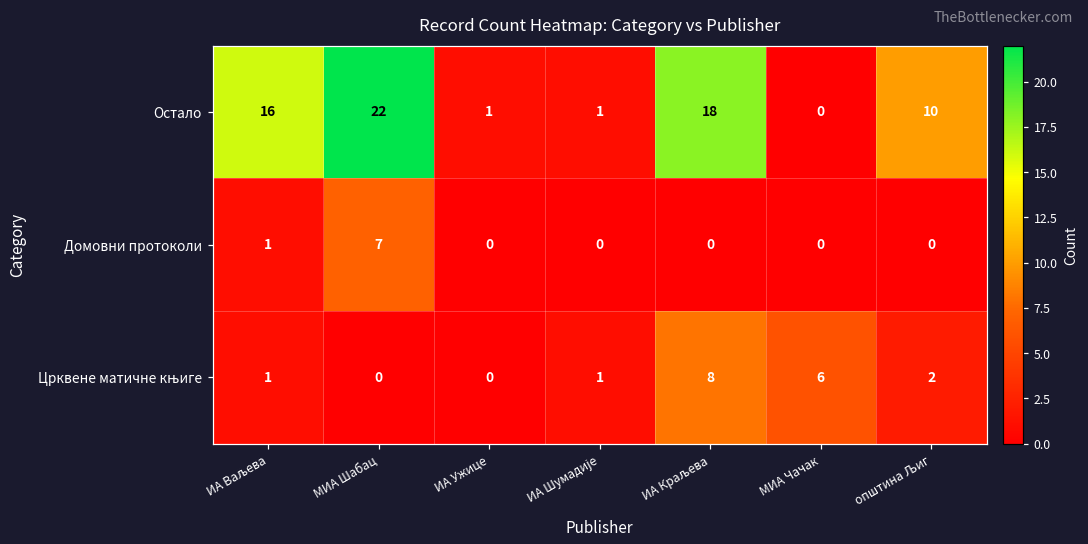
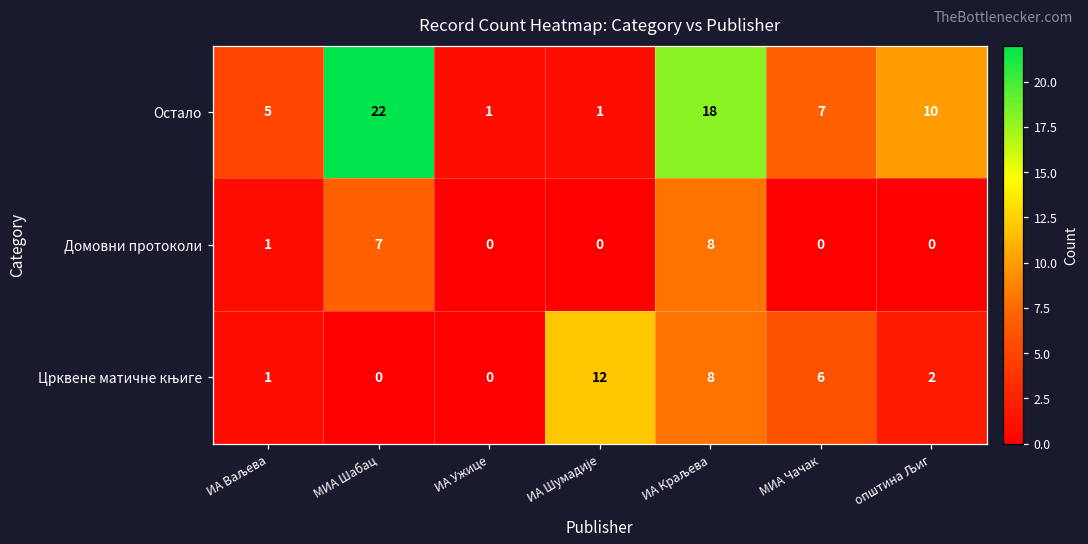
  {
    "Остало": {
-     "ИА Ваљева": 16,
+     "ИА Ваљева": 5,
      "МИА Шабац": 22,
      "ИА Ужице": 1,
      "ИА Шумадије": 1,
      "ИА Краљева": 18,
-     "МИА Чачак": 0,
+     "МИА Чачак": 7,
      "општина Љиг": 10
    },
    "Домовни протоколи": {
      "ИА Ваљева": 1,
      "МИА Шабац": 7,
      "ИА Ужице": 0,
      "ИА Шумадије": 0,
-     "ИА Краљева": 0,
+     "ИА Краљева": 8,
      "МИА Чачак": 0,
      "општина Љиг": 0
    },
    "Црквене матичне књиге": {
      "ИА Ваљева": 1,
      "МИА Шабац": 0,
      "ИА Ужице": 0,
-     "ИА Шумадије": 1,
+     "ИА Шумадије": 12,
      "ИА Краљева": 8,
      "МИА Чачак": 6,
      "општина Љиг": 2
    }
  }
